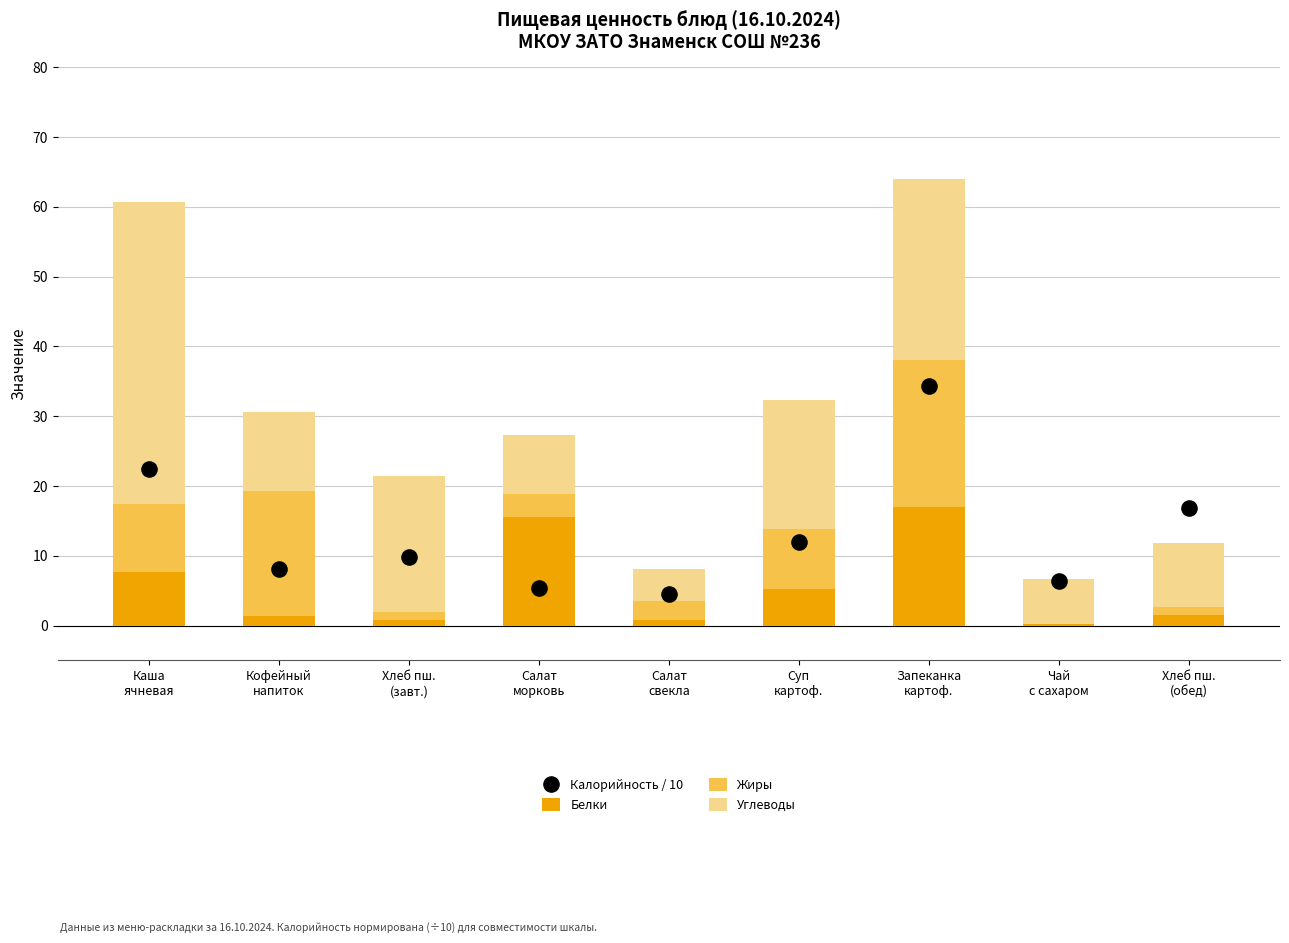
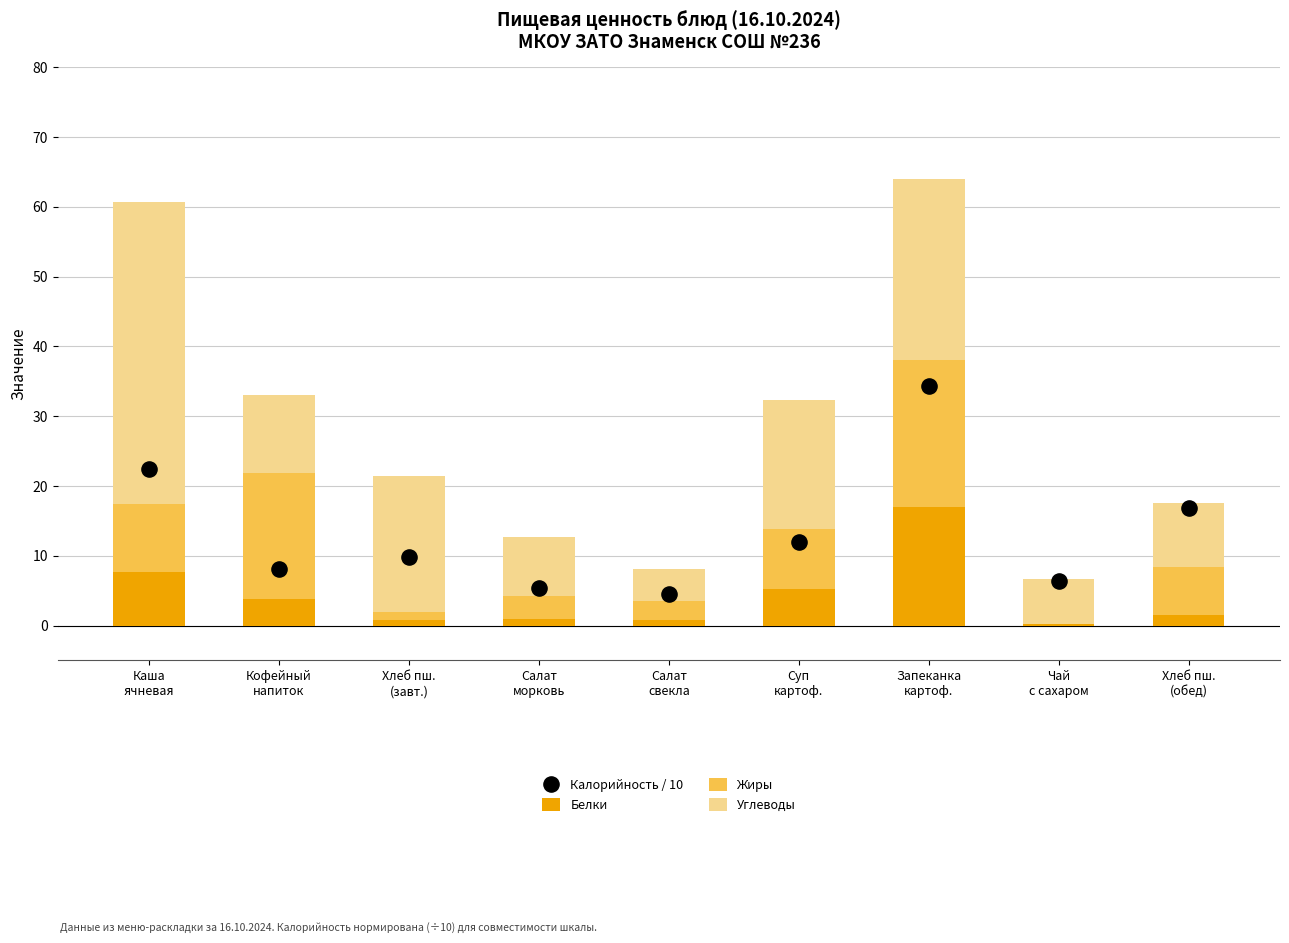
  {
    "Белки": {
      "Каша ячневая": 8,
-     "Кофейный напиток": 1,
+     "Кофейный напиток": 4,
      "Хлеб пш. (завт.)": 1,
-     "Салат морковь": 16,
+     "Салат морковь": 1,
      "Салат свекла": 1,
      "Суп картоф.": 5,
      "Запеканка картоф.": 17,
      "Хлеб пш. (обед)": 2
    },
    "Жиры": {
      "Каша ячневая": 10,
      "Кофейный напиток": 18,
      "Хлеб пш. (завт.)": 1,
      "Салат морковь": 3,
      "Салат свекла": 3,
      "Суп картоф.": 9,
      "Запеканка картоф.": 21,
      "Чай с сахаром": 0,
-     "Хлеб пш. (обед)": 1
+     "Хлеб пш. (обед)": 7
    },
    "Углеводы": {
      "Каша ячневая": 43,
      "Кофейный напиток": 11,
      "Хлеб пш. (завт.)": 19,
      "Салат морковь": 8,
      "Салат свекла": 5,
      "Суп картоф.": 19,
      "Запеканка картоф.": 26,
      "Чай с сахаром": 7,
      "Хлеб пш. (обед)": 9
    }
  }
